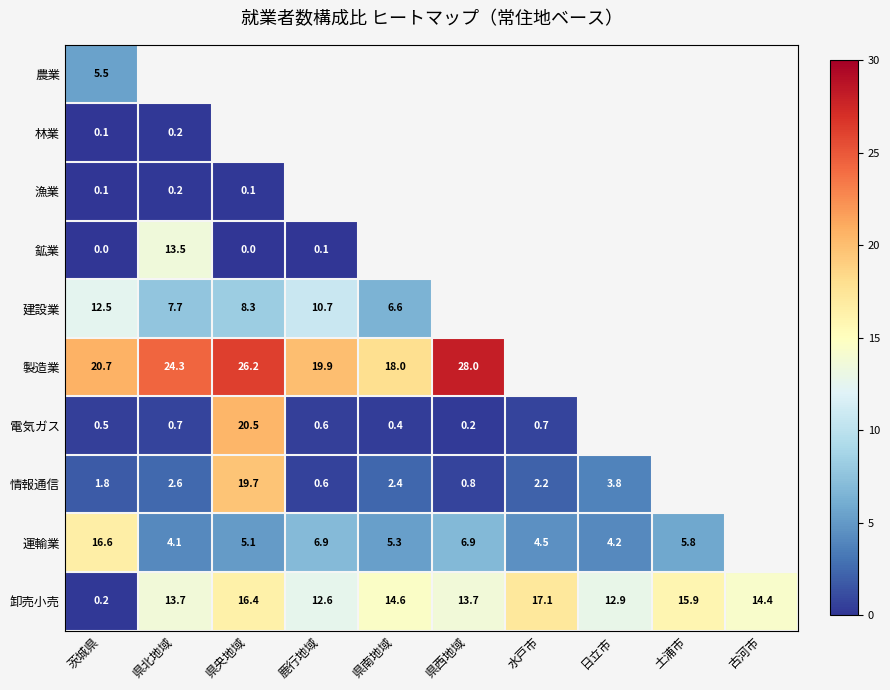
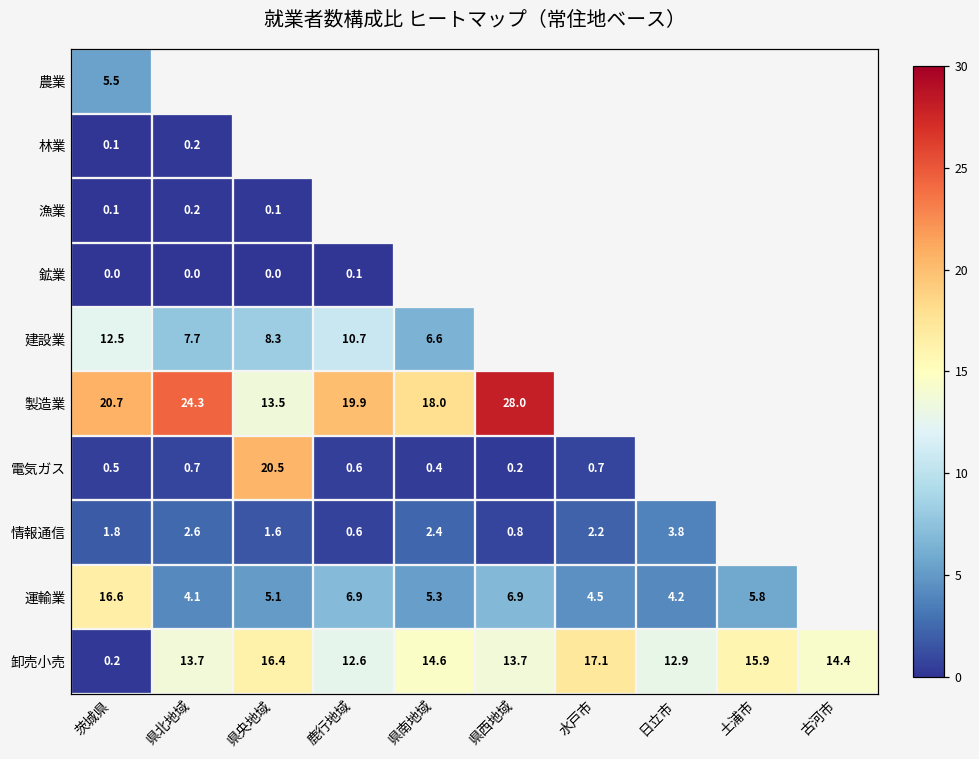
  {
    "農業": {
      "茨城県": 5.5
    },
    "林業": {
      "茨城県": 0.1,
      "県北地域": 0.2
    },
    "漁業": {
      "茨城県": 0.1,
      "県北地域": 0.2,
      "県央地域": 0.1
    },
    "鉱業": {
      "茨城県": 0.0,
-     "県北地域": 13.5,
+     "県北地域": 0.0,
      "県央地域": 0.0,
      "鹿行地域": 0.1
    },
    "建設業": {
      "茨城県": 12.5,
      "県北地域": 7.7,
      "県央地域": 8.3,
      "鹿行地域": 10.7,
      "県南地域": 6.6
    },
    "製造業": {
      "茨城県": 20.7,
      "県北地域": 24.3,
-     "県央地域": 26.2,
+     "県央地域": 13.5,
      "鹿行地域": 19.9,
      "県南地域": 18.0,
      "県西地域": 28.0
    },
    "電気ガス": {
      "茨城県": 0.5,
      "県北地域": 0.7,
      "県央地域": 20.5,
      "鹿行地域": 0.6,
      "県南地域": 0.4,
      "県西地域": 0.2,
      "水戸市": 0.7
    },
    "情報通信": {
      "茨城県": 1.8,
      "県北地域": 2.6,
-     "県央地域": 19.7,
+     "県央地域": 1.6,
      "鹿行地域": 0.6,
      "県南地域": 2.4,
      "県西地域": 0.8,
      "水戸市": 2.2,
      "日立市": 3.8
    },
    "運輸業": {
      "茨城県": 16.6,
      "県北地域": 4.1,
      "県央地域": 5.1,
      "鹿行地域": 6.9,
      "県南地域": 5.3,
      "県西地域": 6.9,
      "水戸市": 4.5,
      "日立市": 4.2,
      "土浦市": 5.8
    },
    "卸売小売": {
      "茨城県": 0.2,
      "県北地域": 13.7,
      "県央地域": 16.4,
      "鹿行地域": 12.6,
      "県南地域": 14.6,
      "県西地域": 13.7,
      "水戸市": 17.1,
      "日立市": 12.9,
      "土浦市": 15.9,
      "古河市": 14.4
    }
  }
